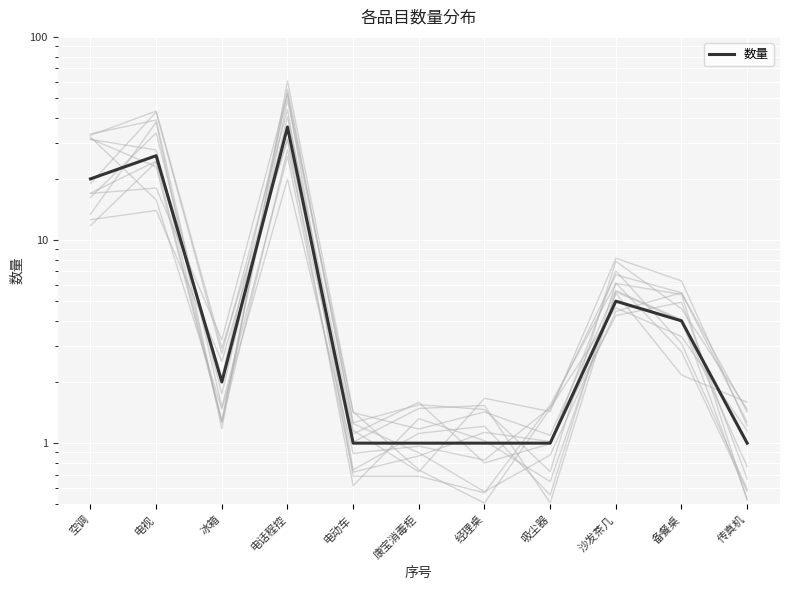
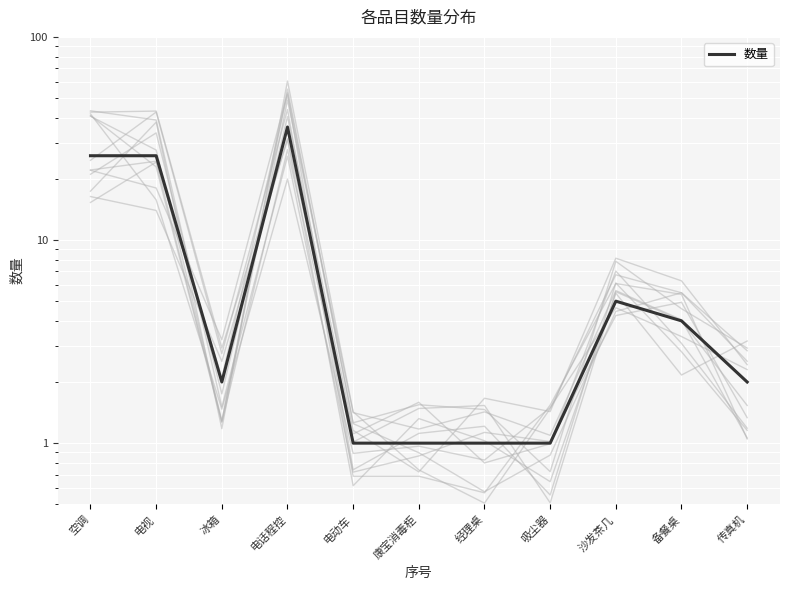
  {
    "数量": {
-     "空调": 20,
+     "空调": 26,
      "电视": 26,
      "冰箱": 2,
      "电话程控": 36,
      "康宝消毒柜": 1,
      "沙发茶几": 5,
-     "传真机": 1
+     "传真机": 2
    }
  }
